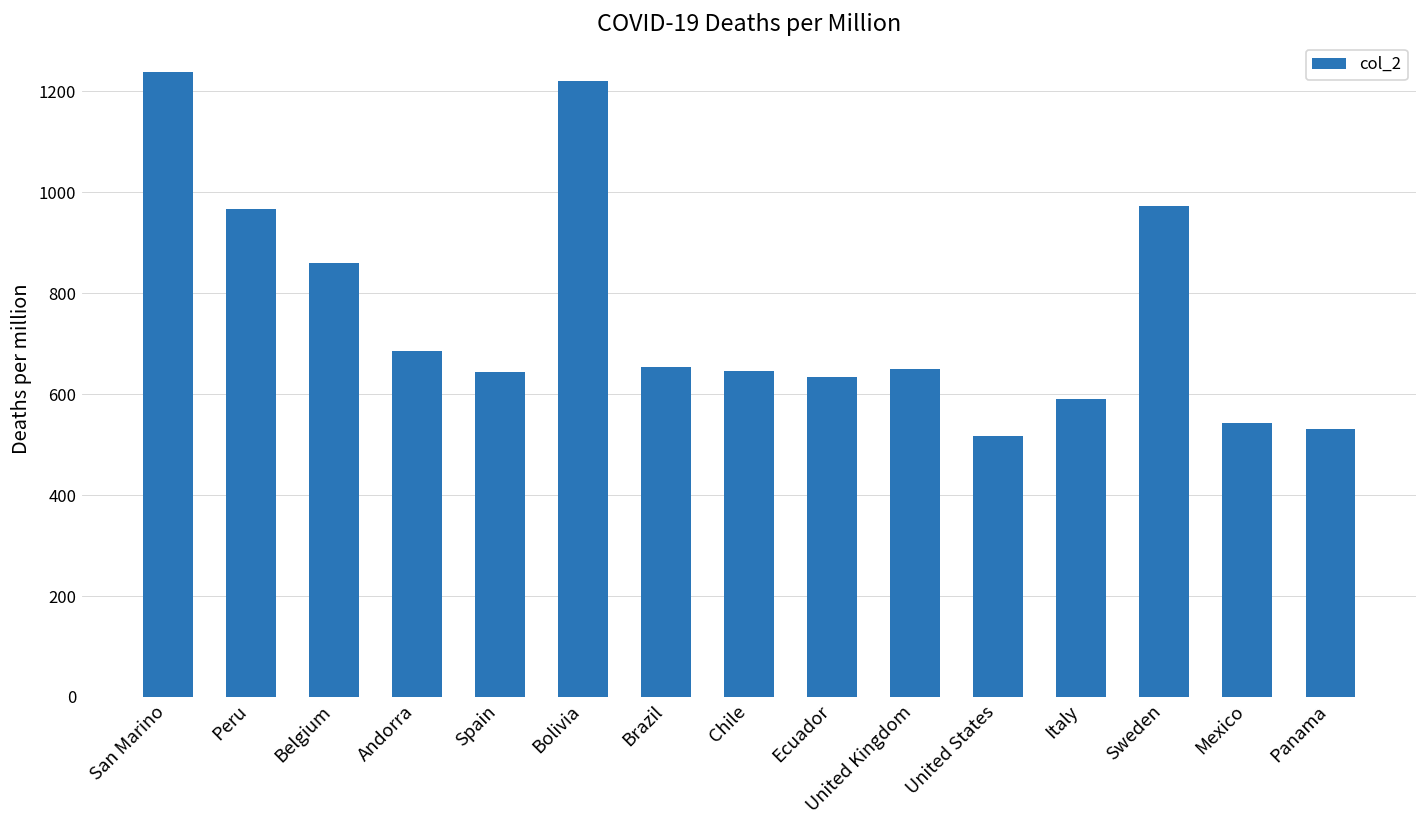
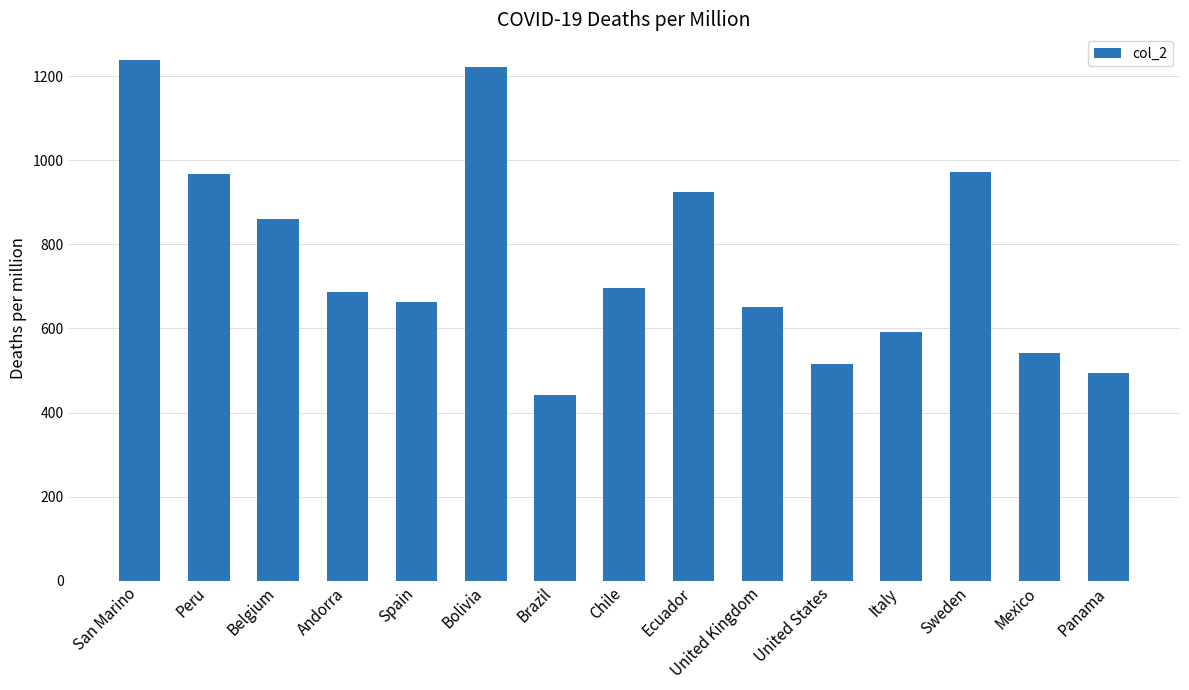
  {
    "San Marino": 1240,
    "Peru": 970,
    "Belgium": 860,
    "Andorra": 690,
-   "Spain": 640,
+   "Spain": 660,
    "Bolivia": 1220,
-   "Brazil": 650,
-   "Chile": 650,
-   "Ecuador": 630,
+   "Brazil": 440,
+   "Chile": 700,
+   "Ecuador": 920,
    "United Kingdom": 650,
    "United States": 520,
    "Italy": 590,
    "Sweden": 970,
    "Mexico": 540,
-   "Panama": 530
+   "Panama": 490
  }
